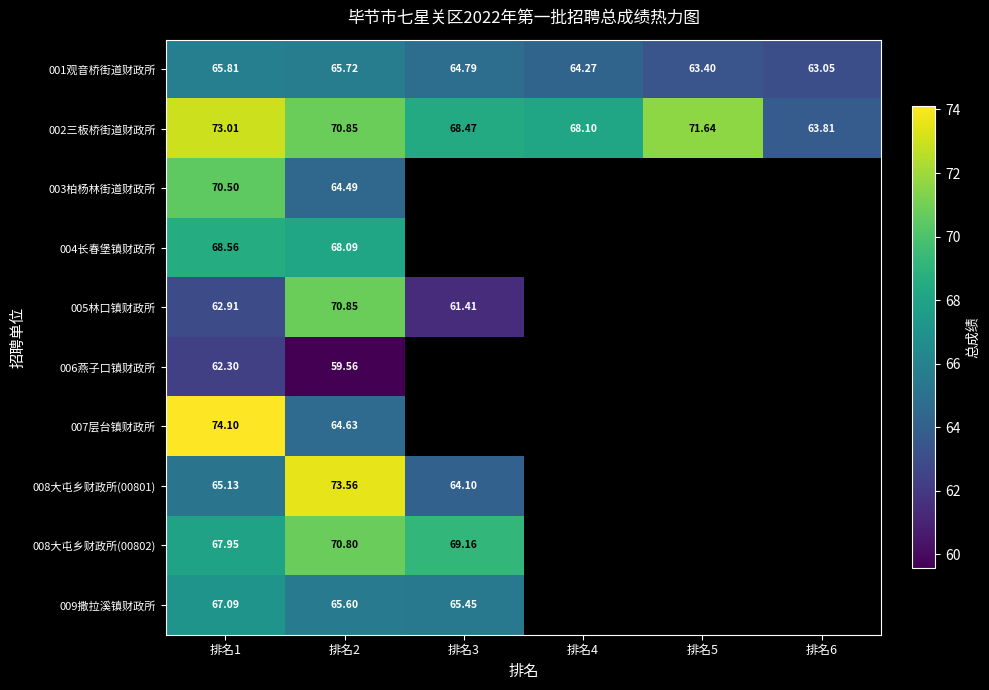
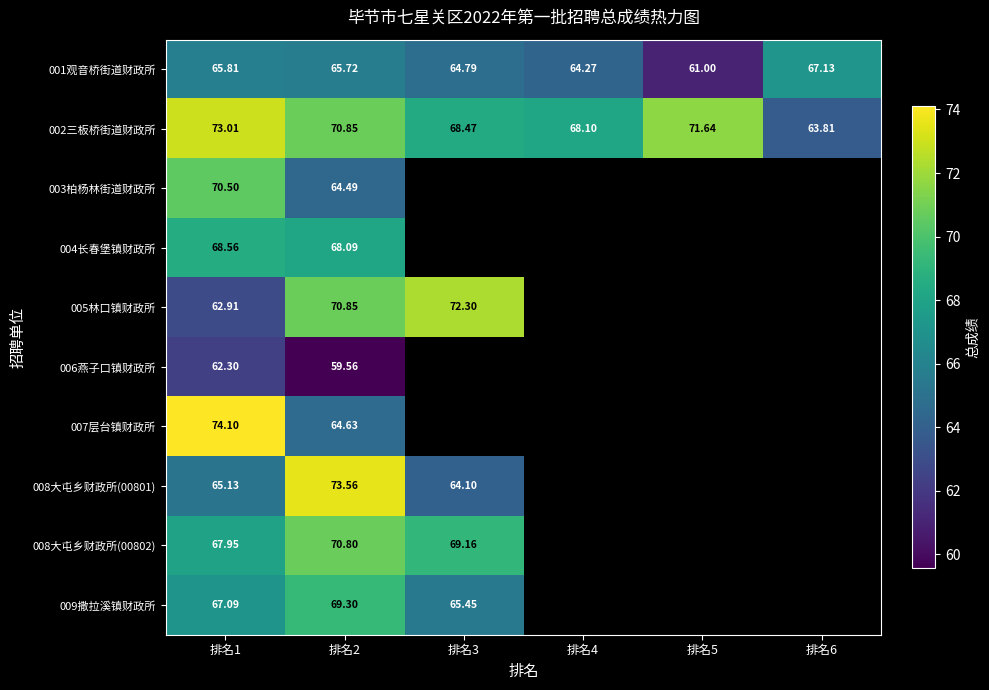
  {
    "001观音桥街道财政所": {
      "排名1": 65.81,
      "排名2": 65.72,
      "排名3": 64.79,
      "排名4": 64.27,
-     "排名5": 63.40,
-     "排名6": 63.05
+     "排名5": 61.00,
+     "排名6": 67.13
    },
    "002三板桥街道财政所": {
      "排名1": 73.01,
      "排名2": 70.85,
      "排名3": 68.47,
      "排名4": 68.10,
      "排名5": 71.64,
      "排名6": 63.81
    },
    "003柏杨林街道财政所": {
      "排名1": 70.50,
      "排名2": 64.49
    },
    "004长春堡镇财政所": {
      "排名1": 68.56,
      "排名2": 68.09
    },
    "005林口镇财政所": {
      "排名1": 62.91,
      "排名2": 70.85,
-     "排名3": 61.41
+     "排名3": 72.30
    },
    "006燕子口镇财政所": {
      "排名1": 62.30,
      "排名2": 59.56
    },
    "007层台镇财政所": {
      "排名1": 74.10,
      "排名2": 64.63
    },
    "008大屯乡财政所(00801)": {
      "排名1": 65.13,
      "排名2": 73.56,
      "排名3": 64.10
    },
    "008大屯乡财政所(00802)": {
      "排名1": 67.95,
      "排名2": 70.80,
      "排名3": 69.16
    },
    "009撒拉溪镇财政所": {
      "排名1": 67.09,
-     "排名2": 65.60,
+     "排名2": 69.30,
      "排名3": 65.45
    }
  }
